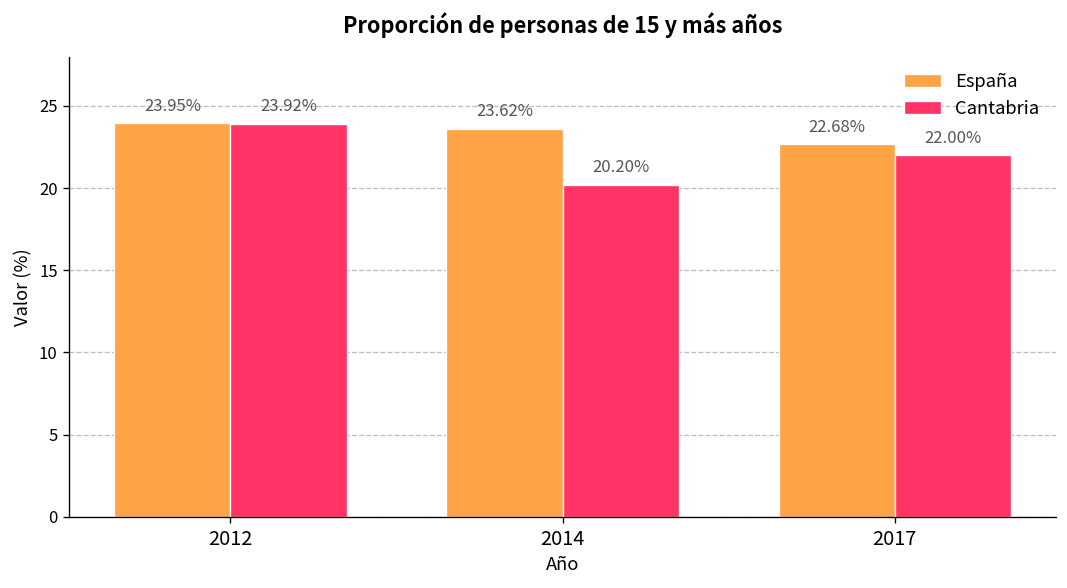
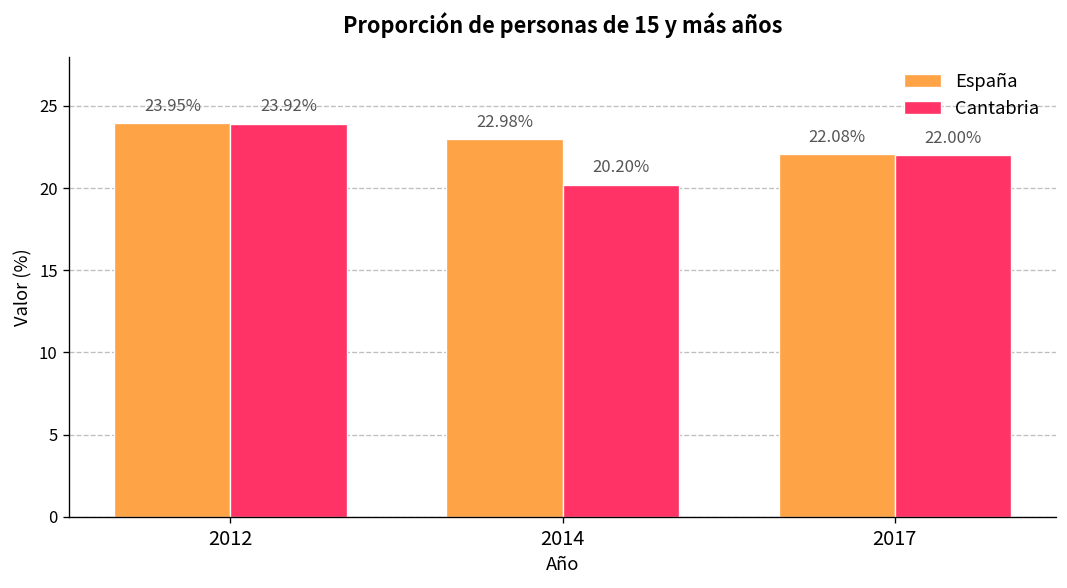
  {
    "España": {
      "2012": "23.95%",
-     "2014": "23.62%",
-     "2017": "22.68%"
+     "2014": "22.98%",
+     "2017": "22.08%"
    },
    "Cantabria": {
      "2012": "23.92%",
      "2014": "20.20%",
      "2017": "22.00%"
    }
  }
